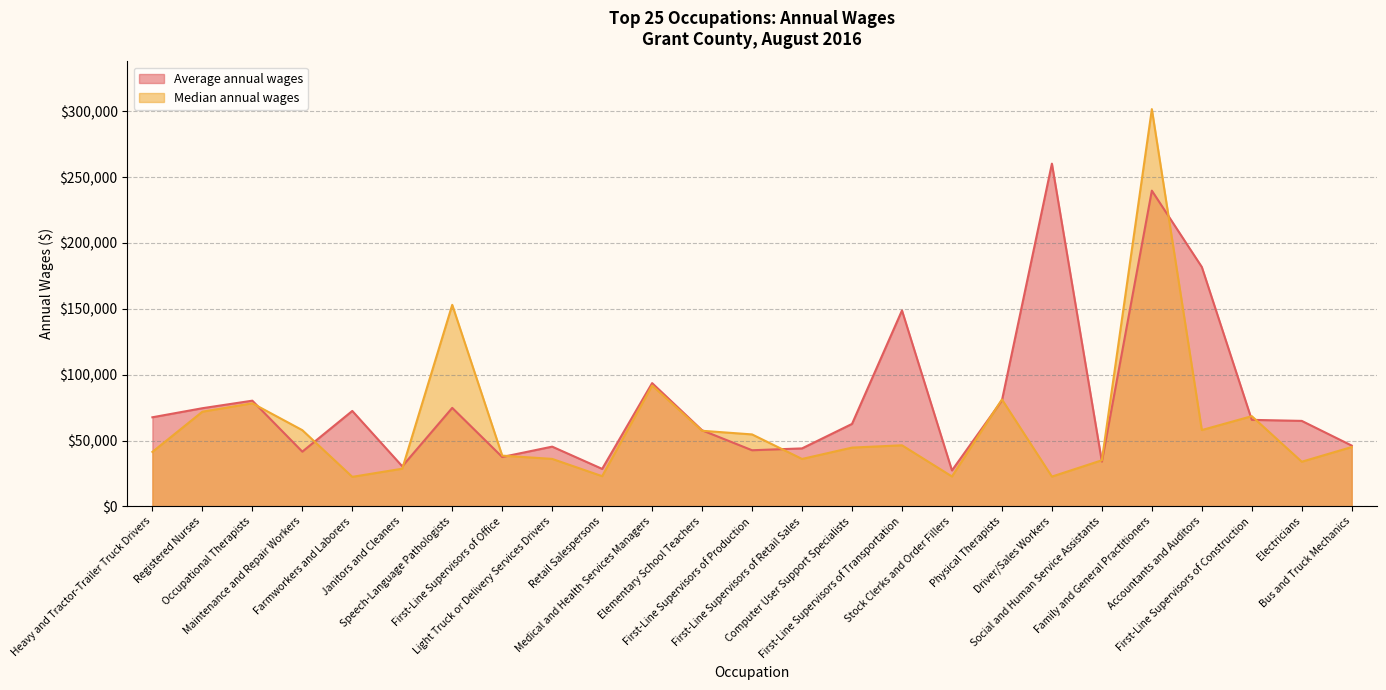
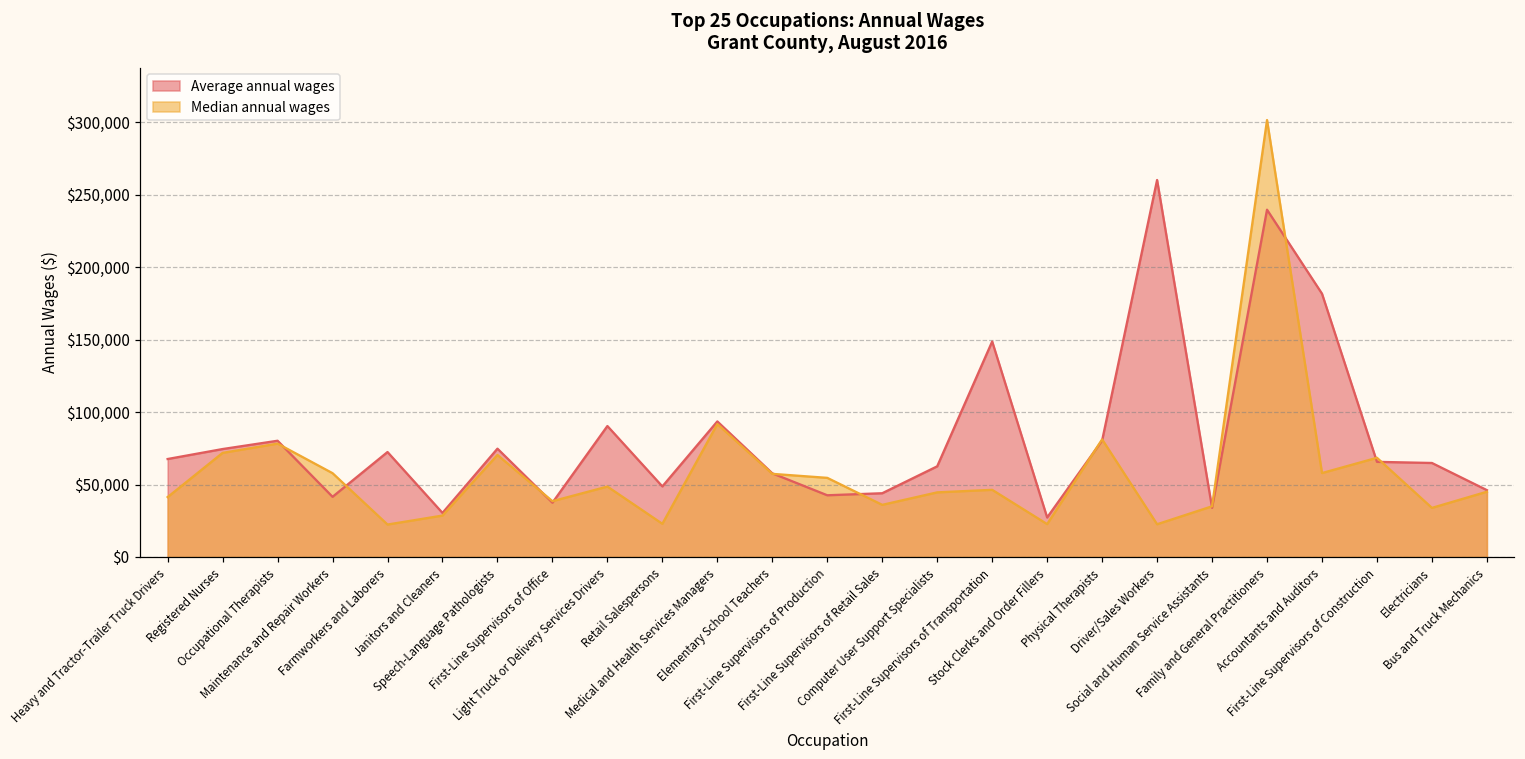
  {
    "Average annual wages": {
      "Heavy and Tractor-Trailer Truck Drivers": "$68,000",
      "Registered Nurses": "$75,000",
      "Occupational Therapists": "$80,000",
      "Maintenance and Repair Workers": "$42,000",
      "Farmworkers and Laborers": "$72,000",
      "Speech-Language Pathologists": "$75,000",
-     "Light Truck or Delivery Services Drivers": "$45,000",
-     "Retail Salespersons": "$28,000",
+     "Light Truck or Delivery Services Drivers": "$90,000",
+     "Retail Salespersons": "$49,000",
      "First-Line Supervisors of Production": "$43,000",
      "First-Line Supervisors of Retail Sales": "$44,000",
      "Computer User Support Specialists": "$63,000",
      "First-Line Supervisors of Transportation": "$149,000",
      "Stock Clerks and Order Fillers": "$27,000",
      "Driver/Sales Workers": "$260,000",
      "Family and General Practitioners": "$240,000",
      "Accountants and Auditors": "$182,000",
      "First-Line Supervisors of Construction": "$66,000",
      "Electricians": "$65,000"
    },
    "Median annual wages": {
      "Heavy and Tractor-Trailer Truck Drivers": "$41,000",
      "Registered Nurses": "$72,000",
      "Occupational Therapists": "$78,000",
      "Maintenance and Repair Workers": "$58,000",
      "Farmworkers and Laborers": "$22,000",
-     "Speech-Language Pathologists": "$153,000",
-     "Light Truck or Delivery Services Drivers": "$36,000",
+     "Speech-Language Pathologists": "$70,000",
+     "Light Truck or Delivery Services Drivers": "$49,000",
      "Retail Salespersons": "$23,000",
      "First-Line Supervisors of Production": "$55,000",
      "First-Line Supervisors of Retail Sales": "$36,000",
      "Computer User Support Specialists": "$45,000",
      "First-Line Supervisors of Transportation": "$46,000",
      "Stock Clerks and Order Fillers": "$23,000",
      "Driver/Sales Workers": "$23,000",
      "Family and General Practitioners": "$302,000",
      "Accountants and Auditors": "$58,000",
      "First-Line Supervisors of Construction": "$68,000",
      "Electricians": "$34,000"
    }
  }
